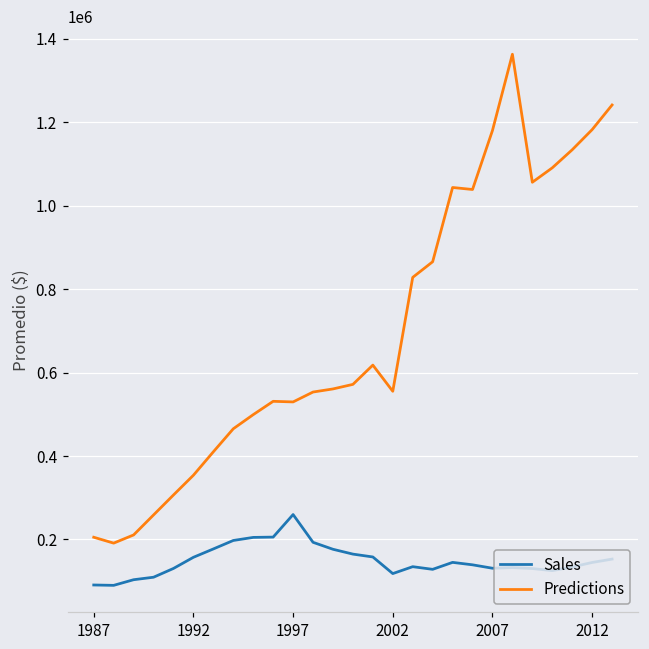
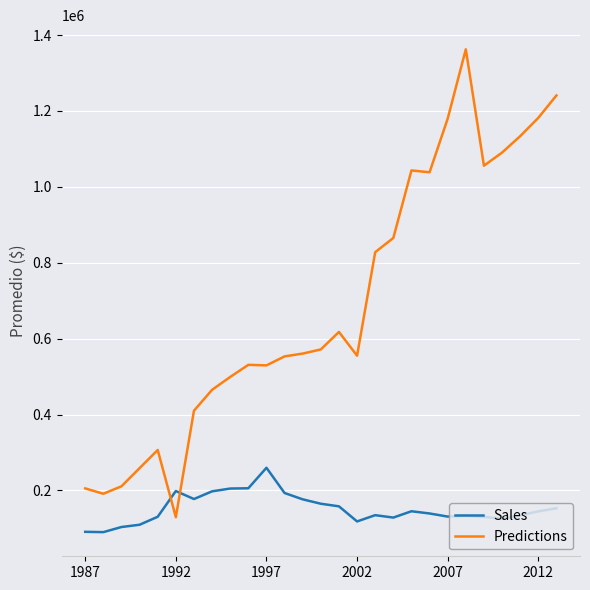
  {
    "Sales": {
      "1987": 90000,
-     "1992": 160000,
+     "1992": 200000,
      "1997": 260000,
      "2002": 120000,
      "2007": 130000
    },
    "Predictions": {
      "1987": 210000,
-     "1992": 350000,
+     "1992": 130000,
      "1997": 530000,
      "2002": 560000,
      "2007": 1180000,
      "2012": 1180000
    }
  }
